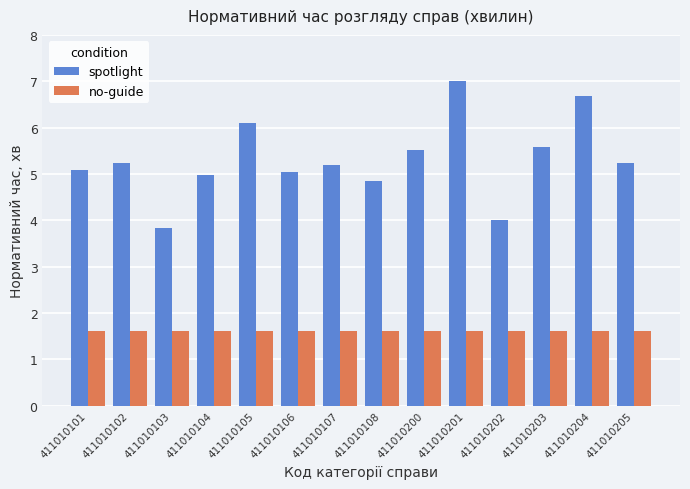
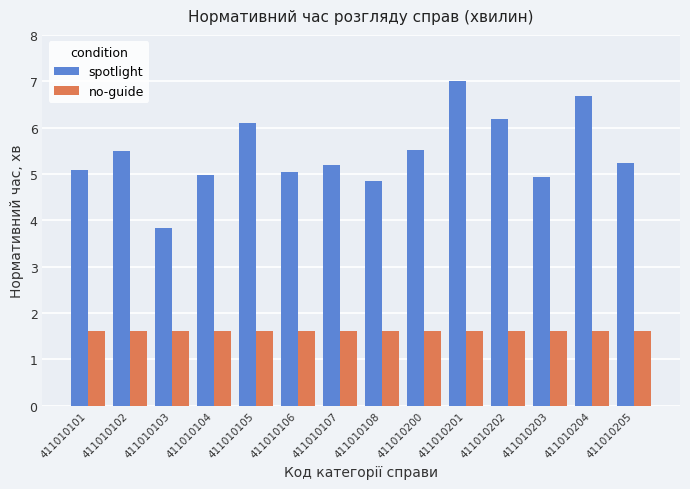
  {
    "spotlight": {
      "411010101": 5.1,
-     "411010102": 5.2,
+     "411010102": 5.5,
      "411010103": 3.8,
      "411010104": 5.0,
      "411010105": 6.1,
      "411010106": 5.0,
      "411010107": 5.2,
      "411010108": 4.9,
      "411010200": 5.5,
      "411010201": 7.0,
-     "411010202": 4.0,
-     "411010203": 5.6,
+     "411010202": 6.2,
+     "411010203": 4.9,
      "411010204": 6.7,
      "411010205": 5.2
    },
    "no-guide": {
      "411010101": 1.6,
      "411010102": 1.6,
      "411010103": 1.6,
      "411010104": 1.6,
      "411010105": 1.6,
      "411010106": 1.6,
      "411010107": 1.6,
      "411010108": 1.6,
      "411010200": 1.6,
      "411010201": 1.6,
      "411010202": 1.6,
      "411010203": 1.6,
      "411010204": 1.6,
      "411010205": 1.6
    }
  }
